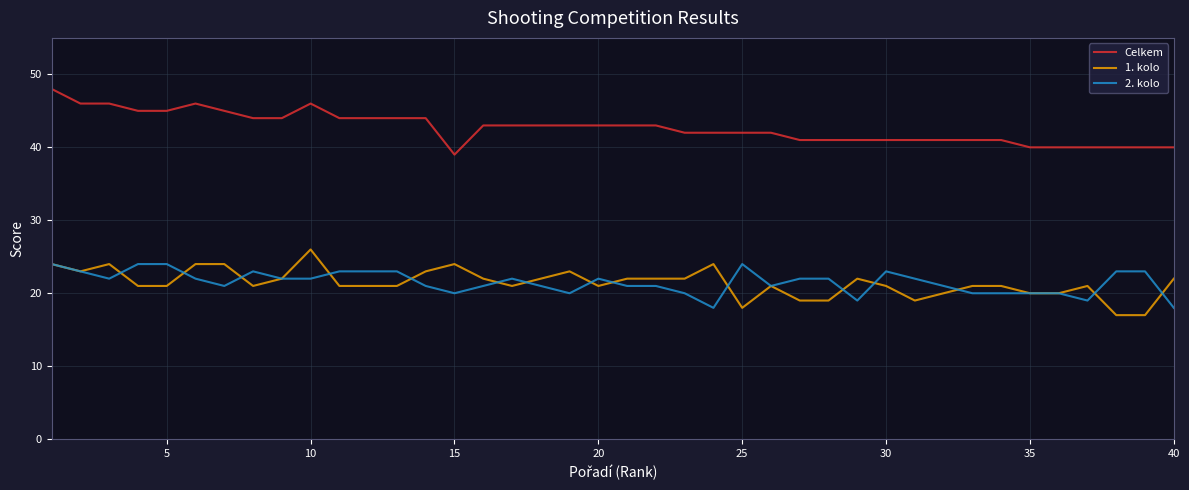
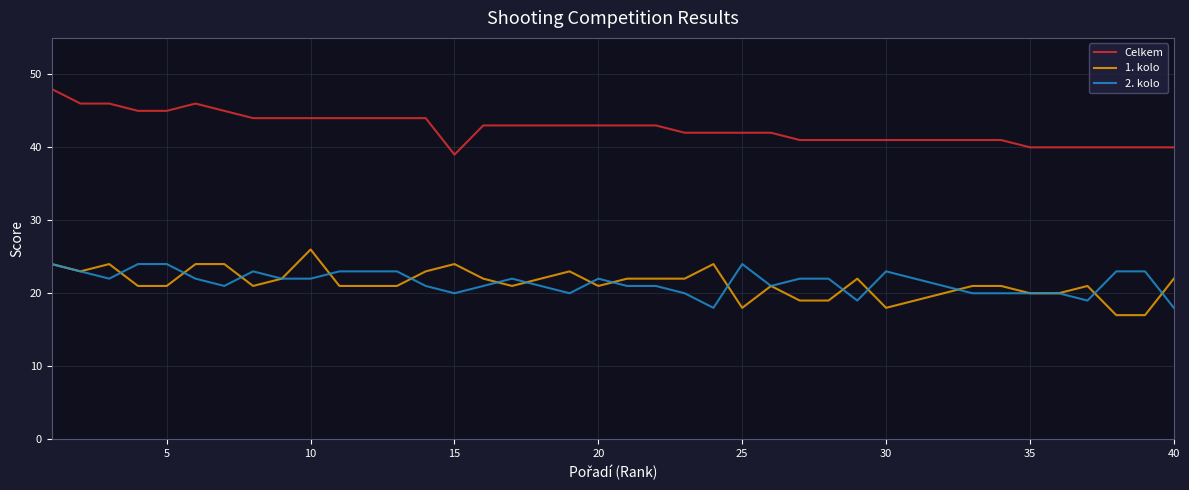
  {
    "Celkem": {
      "5": 45,
-     "10": 46,
+     "10": 44,
      "15": 39,
      "20": 43,
      "25": 42,
      "30": 41,
      "35": 40,
      "40": 40
    },
    "1. kolo": {
      "5": 21,
      "10": 26,
      "15": 24,
      "20": 21,
      "25": 18,
-     "30": 21,
+     "30": 18,
      "40": 22
    },
    "2. kolo": {
      "5": 24,
      "10": 22,
      "15": 20,
      "20": 22,
      "25": 24,
      "30": 23,
      "40": 18
    }
  }
